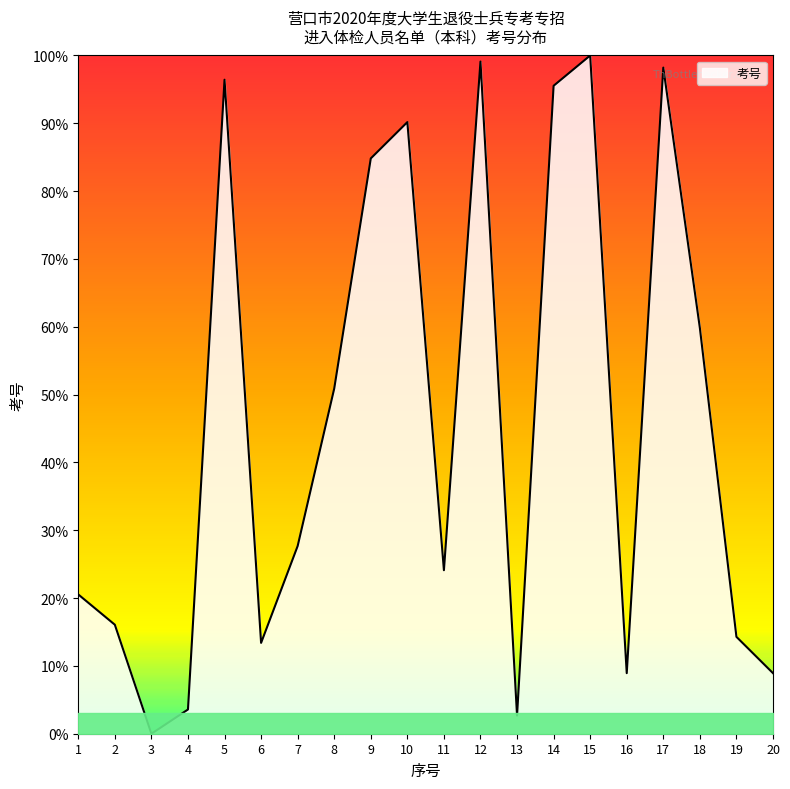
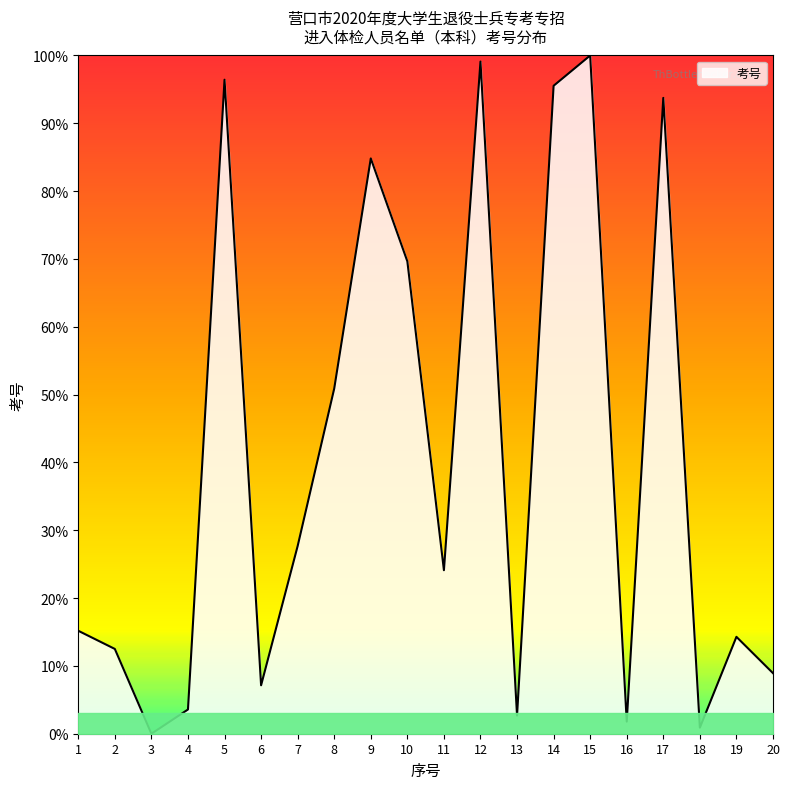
  {
    "考号": {
-     "1": "21%",
-     "2": "16%",
+     "1": "15%",
+     "2": "13%",
      "3": "0%",
      "4": "4%",
      "5": "96%",
-     "6": "13%",
+     "6": "7%",
      "7": "28%",
      "8": "51%",
      "9": "85%",
-     "10": "90%",
+     "10": "70%",
      "11": "24%",
      "12": "99%",
      "14": "96%",
      "15": "100%",
-     "16": "9%",
-     "17": "98%",
-     "18": "60%",
+     "16": "2%",
+     "17": "94%",
+     "18": "1%",
      "19": "14%",
      "20": "9%"
    }
  }
